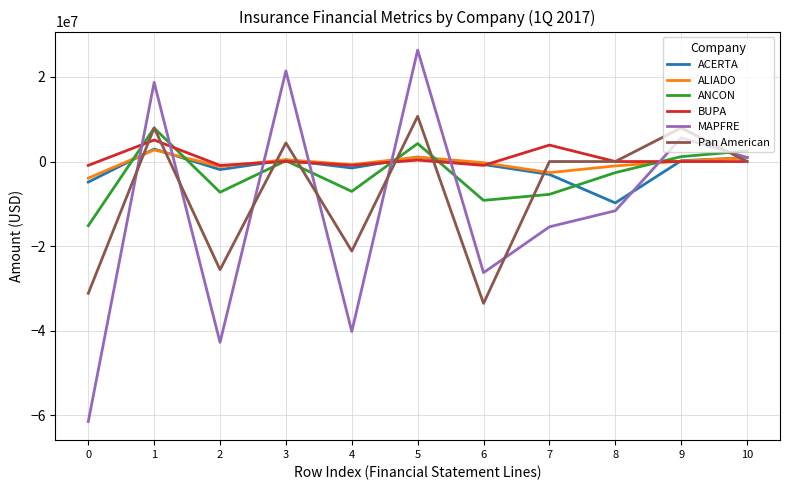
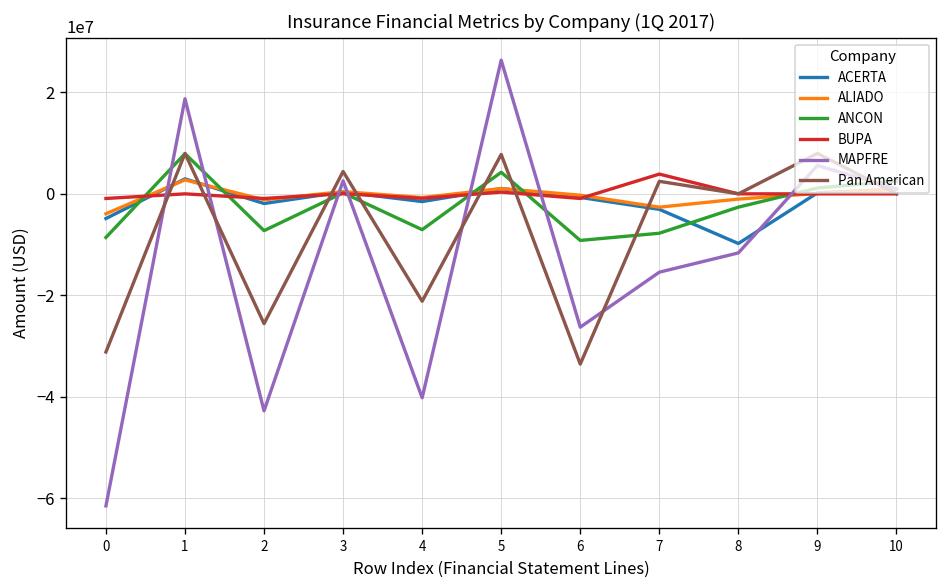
  {
    "ACERTA": {
      "0": -5000000,
      "2": -2000000,
      "4": -2000000,
      "8": -10000000
    },
    "ALIADO": {
      "0": -4000000,
      "8": -1000000
    },
    "ANCON": {
-     "0": -15000000,
+     "0": -9000000,
      "2": -7000000,
      "4": -7000000,
      "5": 4000000,
      "6": -9000000,
      "7": -8000000,
      "8": -3000000,
      "9": 1000000
    },
    "BUPA": {
      "0": -1000000,
-     "1": 5000000,
+     "1": 0,
      "5": 0,
      "7": 4000000
    },
    "MAPFRE": {
      "0": -62000000,
      "1": 19000000,
      "2": -43000000,
-     "3": 21000000,
+     "3": 3000000,
      "4": -40000000,
      "5": 26000000,
      "6": -26000000,
      "7": -15000000,
      "8": -12000000
    },
    "Pan American": {
      "0": -31000000,
      "2": -26000000,
      "3": 4000000,
      "4": -21000000,
-     "5": 11000000,
+     "5": 8000000,
      "6": -34000000,
-     "7": 0
+     "7": 2000000
    }
  }
